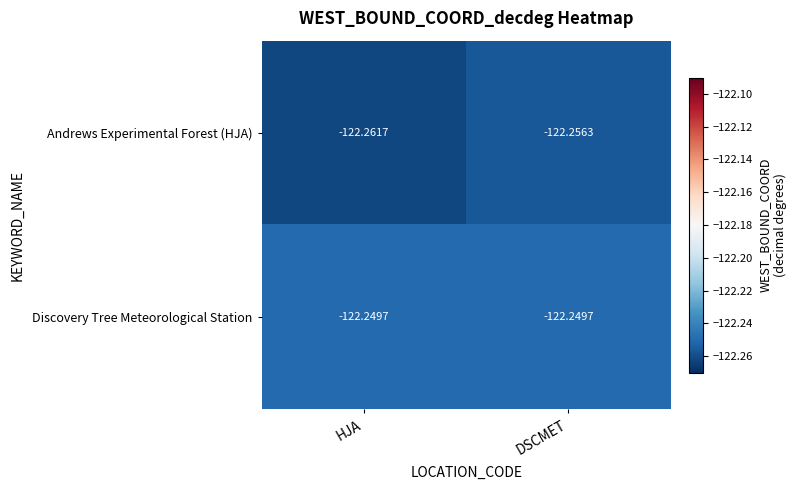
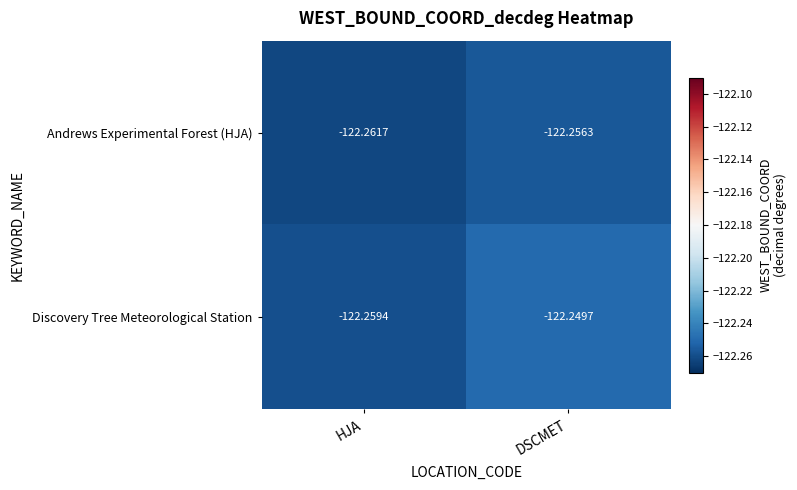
  {
    "Andrews Experimental Forest (HJA)": {
      "HJA": -122.2617,
      "DSCMET": -122.2563
    },
    "Discovery Tree Meteorological Station": {
-     "HJA": -122.2497,
+     "HJA": -122.2594,
      "DSCMET": -122.2497
    }
  }
